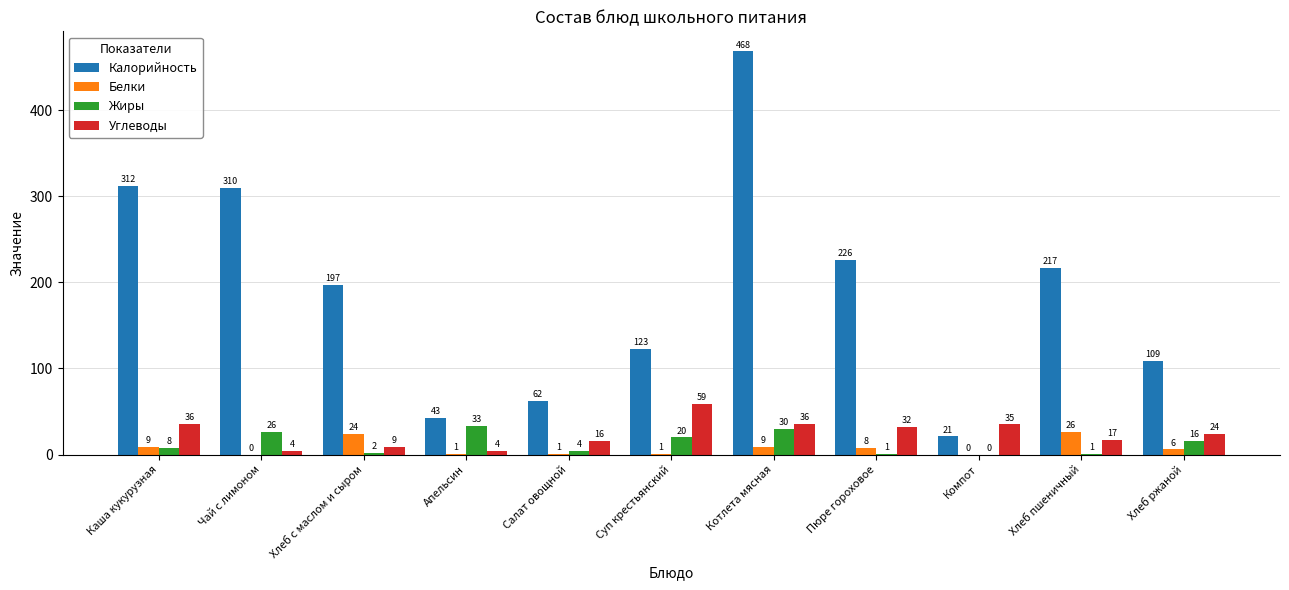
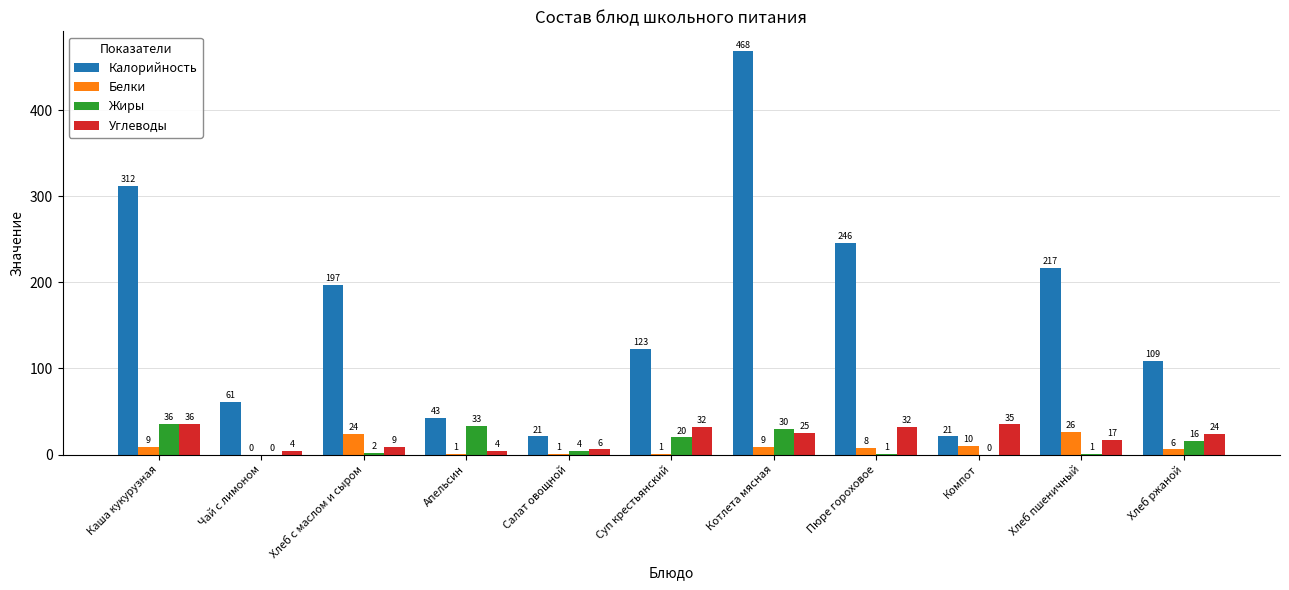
  {
    "Калорийность": {
      "Каша кукурузная": 312,
-     "Чай с лимоном": 310,
+     "Чай с лимоном": 61,
      "Хлеб с маслом и сыром": 197,
      "Апельсин": 43,
-     "Салат овощной": 62,
+     "Салат овощной": 21,
      "Суп крестьянский": 123,
      "Котлета мясная": 468,
-     "Пюре гороховое": 226,
+     "Пюре гороховое": 246,
      "Компот": 21,
      "Хлеб пшеничный": 217,
      "Хлеб ржаной": 109
    },
    "Белки": {
      "Каша кукурузная": 9,
      "Чай с лимоном": 0,
      "Хлеб с маслом и сыром": 24,
      "Апельсин": 1,
      "Салат овощной": 1,
      "Суп крестьянский": 1,
      "Котлета мясная": 9,
      "Пюре гороховое": 8,
-     "Компот": 0,
+     "Компот": 10,
      "Хлеб пшеничный": 26,
      "Хлеб ржаной": 6
    },
    "Жиры": {
-     "Каша кукурузная": 8,
-     "Чай с лимоном": 26,
+     "Каша кукурузная": 36,
+     "Чай с лимоном": 0,
      "Хлеб с маслом и сыром": 2,
      "Апельсин": 33,
      "Салат овощной": 4,
      "Суп крестьянский": 20,
      "Котлета мясная": 30,
      "Пюре гороховое": 1,
      "Компот": 0,
      "Хлеб пшеничный": 1,
      "Хлеб ржаной": 16
    },
    "Углеводы": {
      "Каша кукурузная": 36,
      "Чай с лимоном": 4,
      "Хлеб с маслом и сыром": 9,
      "Апельсин": 4,
-     "Салат овощной": 16,
-     "Суп крестьянский": 59,
-     "Котлета мясная": 36,
+     "Салат овощной": 6,
+     "Суп крестьянский": 32,
+     "Котлета мясная": 25,
      "Пюре гороховое": 32,
      "Компот": 35,
      "Хлеб пшеничный": 17,
      "Хлеб ржаной": 24
    }
  }
